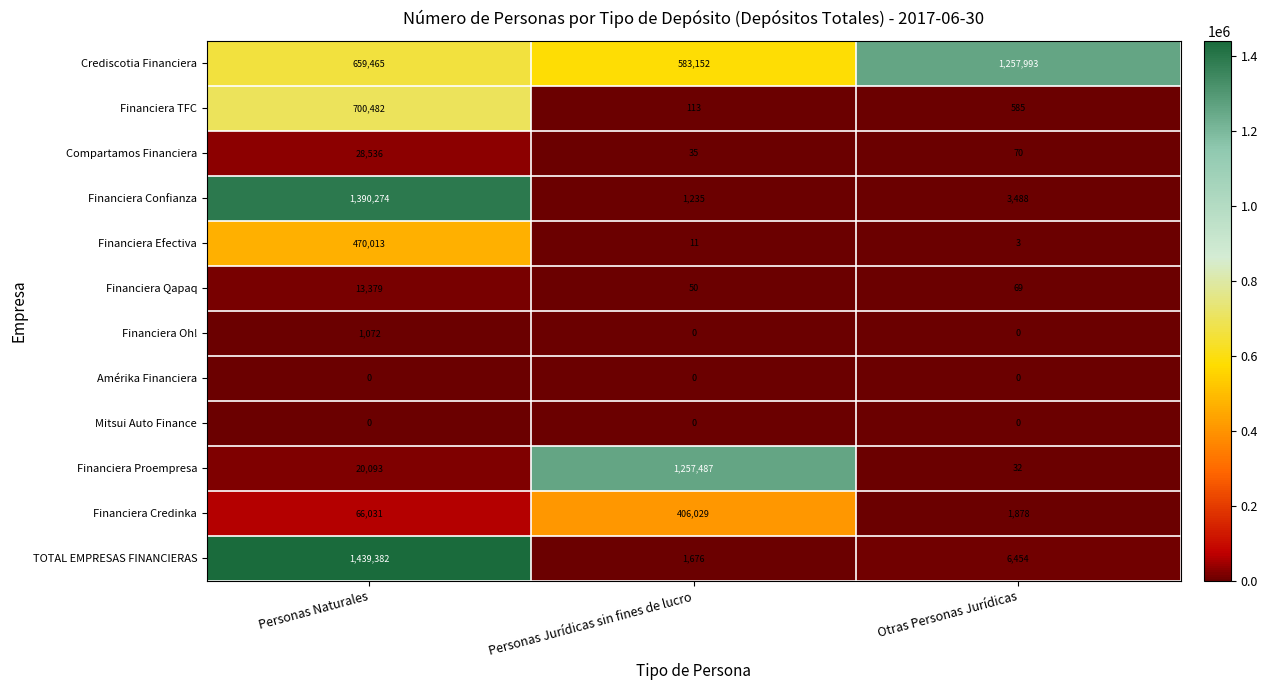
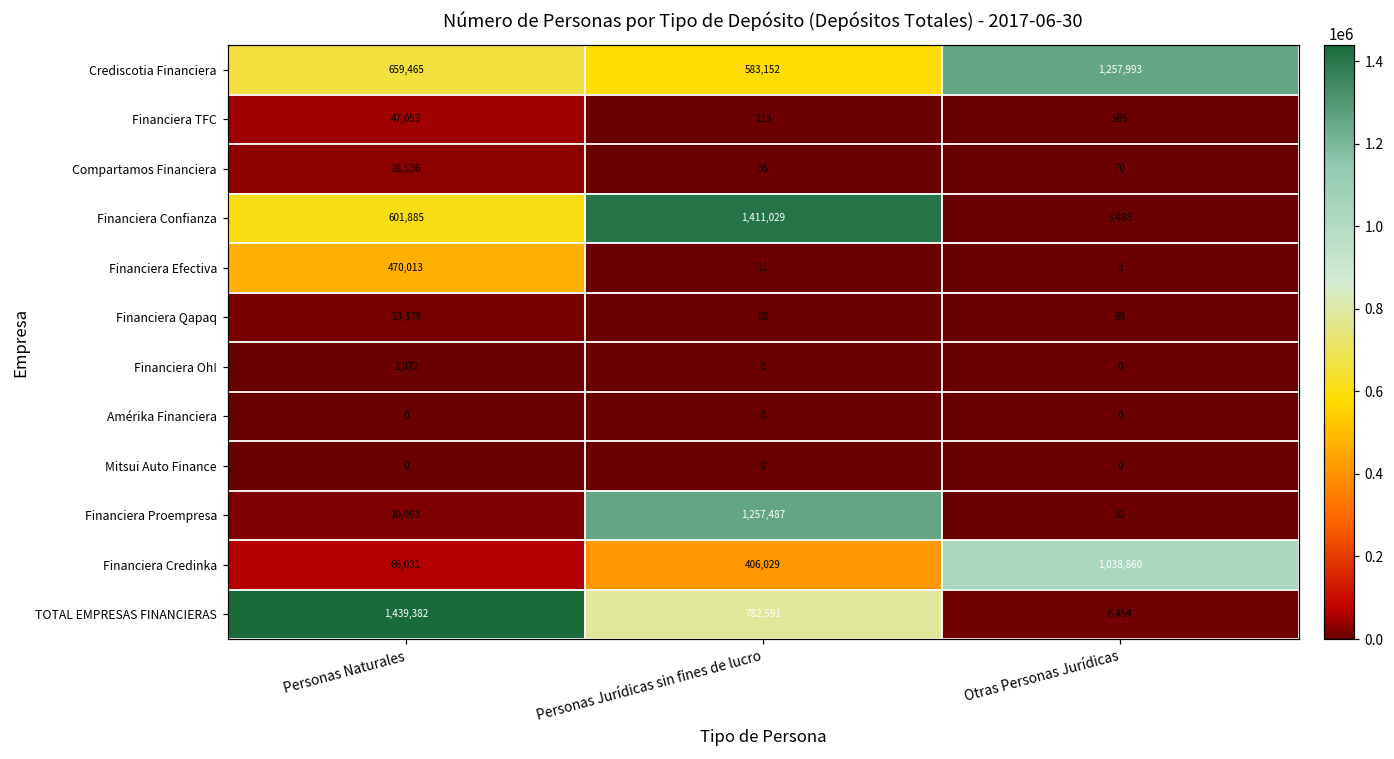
  {
    "Crediscotia Financiera": {
      "Personas Naturales": "659,465",
      "Personas Jurídicas sin fines de lucro": "583,152",
      "Otras Personas Jurídicas": "1,257,993"
    },
    "Financiera TFC": {
-     "Personas Naturales": "700,482",
+     "Personas Naturales": "47,053",
      "Personas Jurídicas sin fines de lucro": "113",
      "Otras Personas Jurídicas": "585"
    },
    "Compartamos Financiera": {
      "Personas Naturales": "28,536",
      "Personas Jurídicas sin fines de lucro": "35",
      "Otras Personas Jurídicas": "70"
    },
    "Financiera Confianza": {
-     "Personas Naturales": "1,390,274",
-     "Personas Jurídicas sin fines de lucro": "1,235",
+     "Personas Naturales": "601,885",
+     "Personas Jurídicas sin fines de lucro": "1,411,029",
      "Otras Personas Jurídicas": "3,488"
    },
    "Financiera Efectiva": {
      "Personas Naturales": "470,013",
      "Personas Jurídicas sin fines de lucro": "11",
      "Otras Personas Jurídicas": "3"
    },
    "Financiera Qapaq": {
      "Personas Naturales": "13,379",
      "Personas Jurídicas sin fines de lucro": "50",
      "Otras Personas Jurídicas": "69"
    },
    "Financiera Oh!": {
      "Personas Naturales": "1,072",
      "Personas Jurídicas sin fines de lucro": "0",
      "Otras Personas Jurídicas": "0"
    },
    "Amérika Financiera": {
      "Personas Naturales": "0",
      "Personas Jurídicas sin fines de lucro": "0",
      "Otras Personas Jurídicas": "0"
    },
    "Mitsui Auto Finance": {
      "Personas Naturales": "0",
      "Personas Jurídicas sin fines de lucro": "0",
      "Otras Personas Jurídicas": "0"
    },
    "Financiera Proempresa": {
      "Personas Naturales": "20,093",
      "Personas Jurídicas sin fines de lucro": "1,257,487",
      "Otras Personas Jurídicas": "32"
    },
    "Financiera Credinka": {
      "Personas Naturales": "66,031",
      "Personas Jurídicas sin fines de lucro": "406,029",
-     "Otras Personas Jurídicas": "1,878"
+     "Otras Personas Jurídicas": "1,038,860"
    },
    "TOTAL EMPRESAS FINANCIERAS": {
      "Personas Naturales": "1,439,382",
-     "Personas Jurídicas sin fines de lucro": "1,676",
+     "Personas Jurídicas sin fines de lucro": "782,591",
      "Otras Personas Jurídicas": "6,454"
    }
  }
